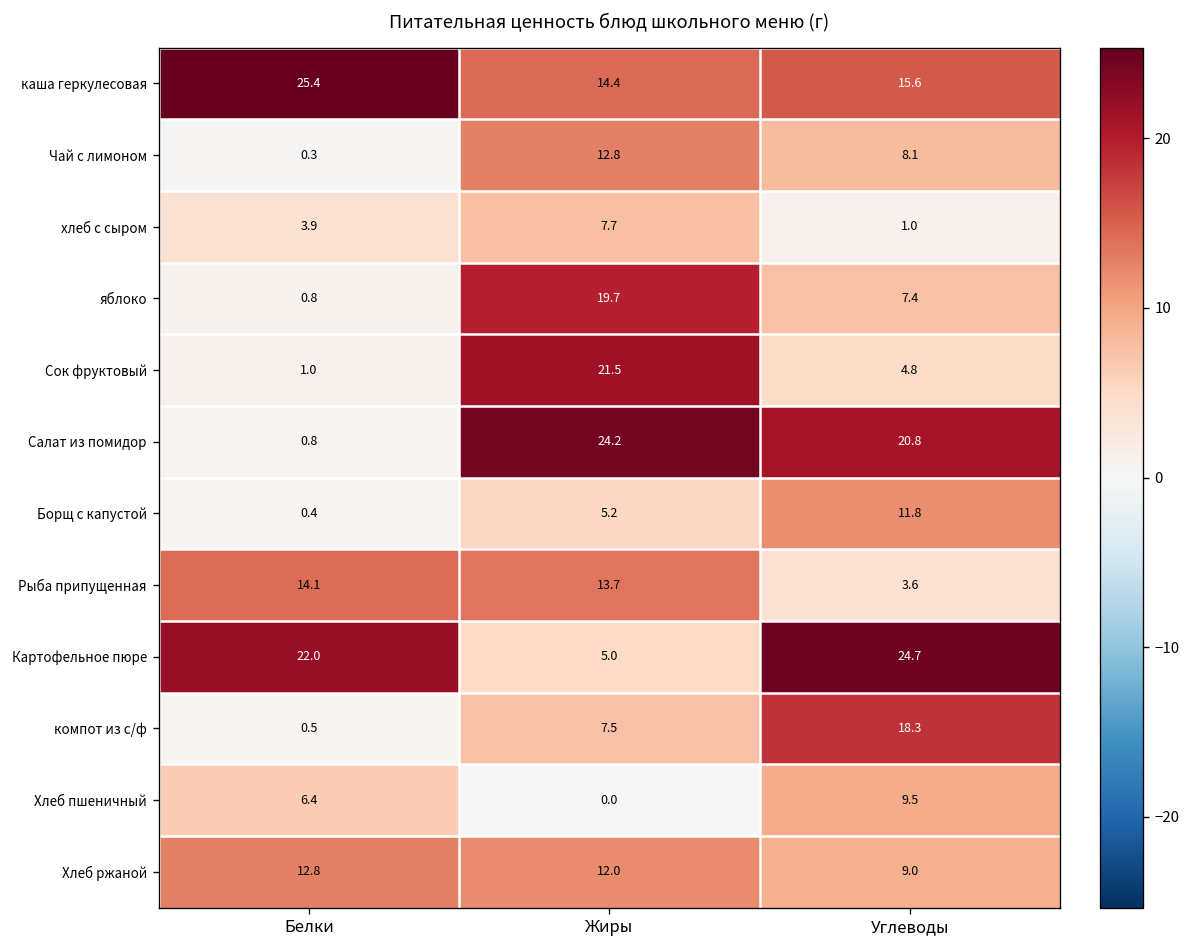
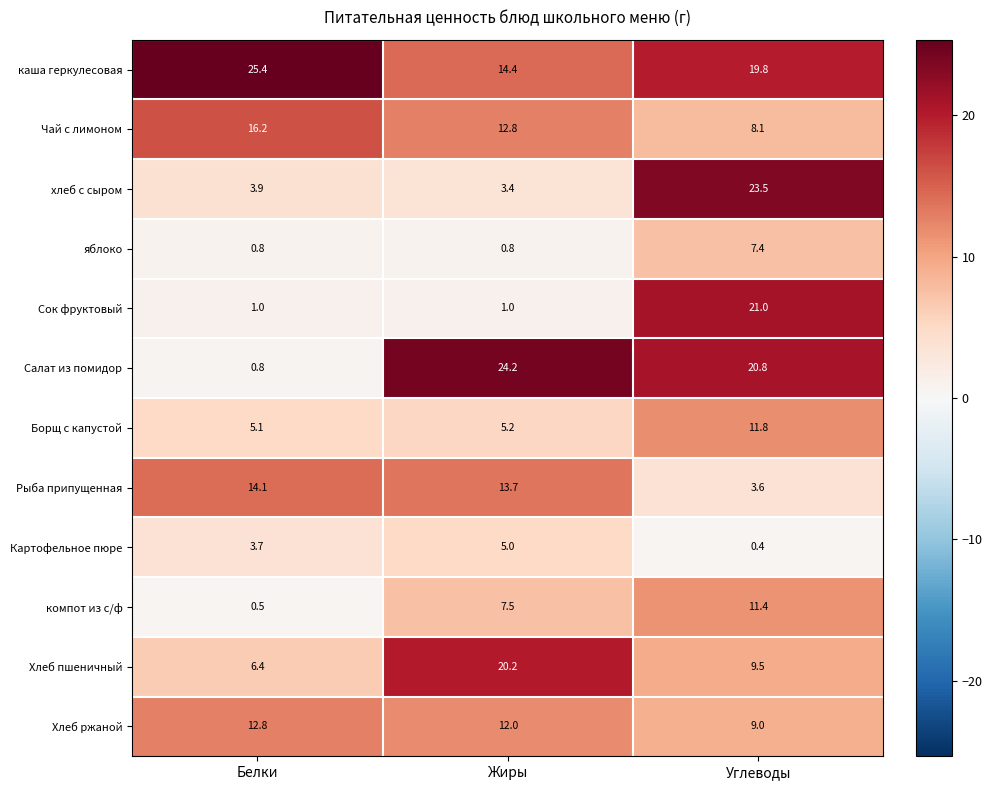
  {
    "каша геркулесовая": {
      "Белки": 25.4,
      "Жиры": 14.4,
-     "Углеводы": 15.6
+     "Углеводы": 19.8
    },
    "Чай с лимоном": {
-     "Белки": 0.3,
+     "Белки": 16.2,
      "Жиры": 12.8,
      "Углеводы": 8.1
    },
    "хлеб с сыром": {
      "Белки": 3.9,
-     "Жиры": 7.7,
-     "Углеводы": 1.0
+     "Жиры": 3.4,
+     "Углеводы": 23.5
    },
    "яблоко": {
      "Белки": 0.8,
-     "Жиры": 19.7,
+     "Жиры": 0.8,
      "Углеводы": 7.4
    },
    "Сок фруктовый": {
      "Белки": 1.0,
-     "Жиры": 21.5,
-     "Углеводы": 4.8
+     "Жиры": 1.0,
+     "Углеводы": 21.0
    },
    "Салат из помидор": {
      "Белки": 0.8,
      "Жиры": 24.2,
      "Углеводы": 20.8
    },
    "Борщ с капустой": {
-     "Белки": 0.4,
+     "Белки": 5.1,
      "Жиры": 5.2,
      "Углеводы": 11.8
    },
    "Рыба припущенная": {
      "Белки": 14.1,
      "Жиры": 13.7,
      "Углеводы": 3.6
    },
    "Картофельное пюре": {
-     "Белки": 22.0,
+     "Белки": 3.7,
      "Жиры": 5.0,
-     "Углеводы": 24.7
+     "Углеводы": 0.4
    },
    "компот из с/ф": {
      "Белки": 0.5,
      "Жиры": 7.5,
-     "Углеводы": 18.3
+     "Углеводы": 11.4
    },
    "Хлеб пшеничный": {
      "Белки": 6.4,
-     "Жиры": 0.0,
+     "Жиры": 20.2,
      "Углеводы": 9.5
    },
    "Хлеб ржаной": {
      "Белки": 12.8,
      "Жиры": 12.0,
      "Углеводы": 9.0
    }
  }
